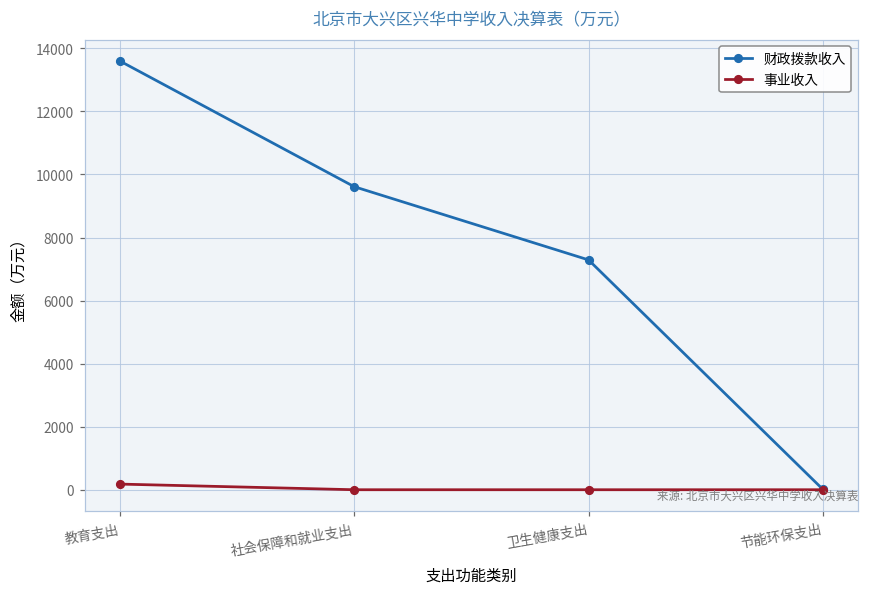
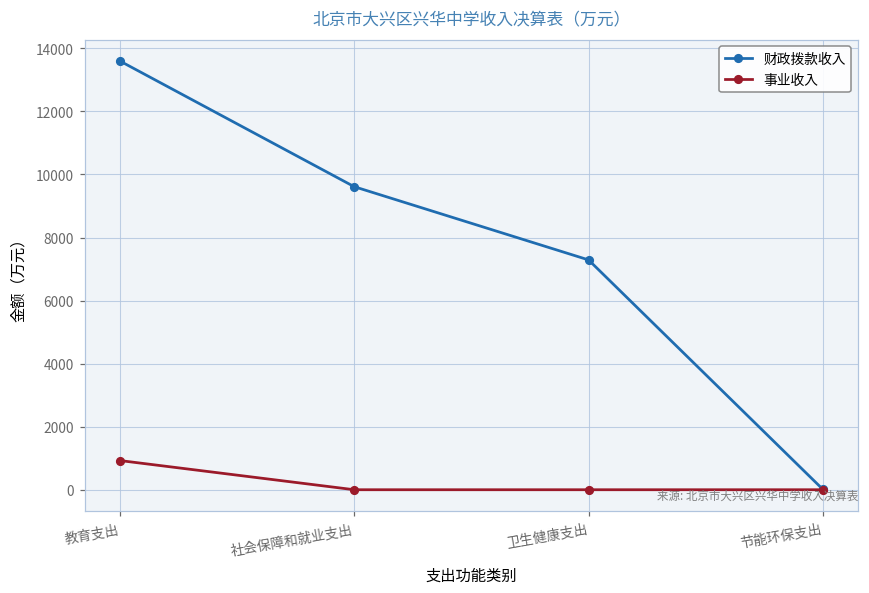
  {
    "财政拨款收入": {
      "教育支出": 13600,
      "社会保障和就业支出": 9600,
      "卫生健康支出": 7300
    },
    "事业收入": {
-     "教育支出": 200,
+     "教育支出": 900,
      "社会保障和就业支出": 0,
      "卫生健康支出": 0
    }
  }
